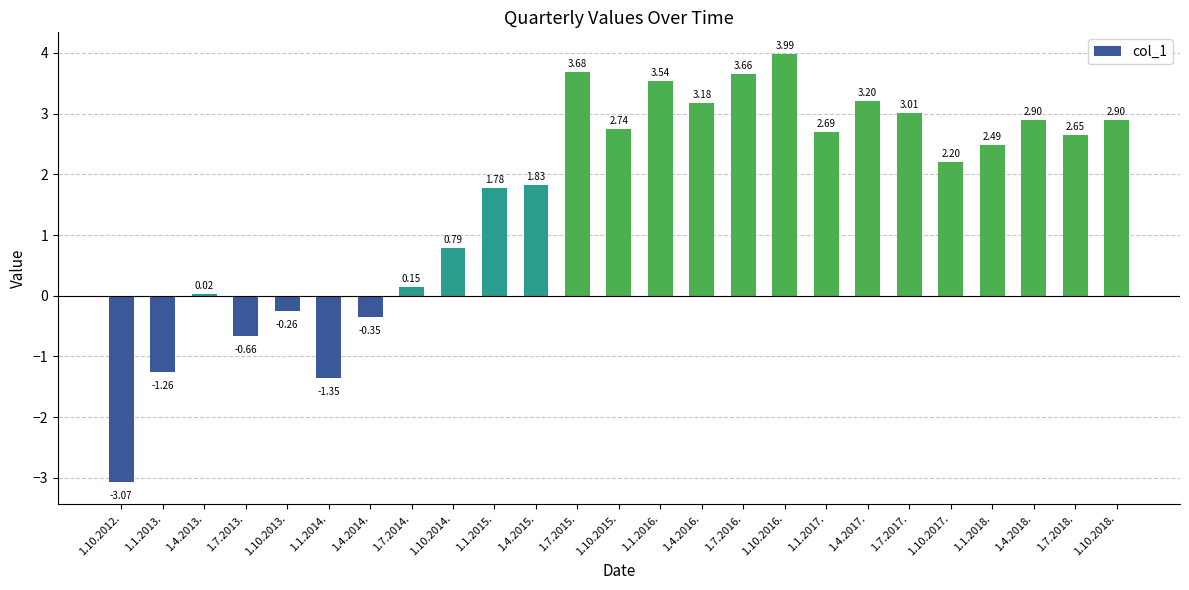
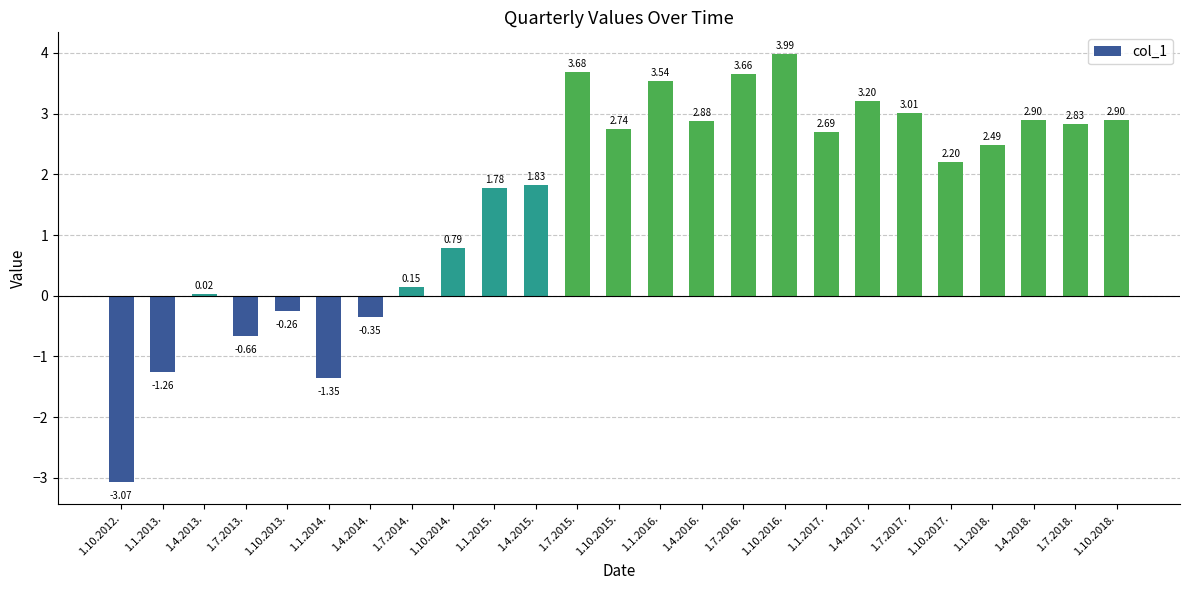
  {
    "1.10.2012.": -3.07,
    "1.1.2013.": -1.26,
    "1.4.2013.": 0.02,
    "1.7.2013.": -0.66,
    "1.10.2013.": -0.26,
    "1.1.2014.": -1.35,
    "1.4.2014.": -0.35,
    "1.7.2014.": 0.15,
    "1.10.2014.": 0.79,
    "1.1.2015.": 1.78,
    "1.4.2015.": 1.83,
    "1.7.2015.": 3.68,
    "1.10.2015.": 2.74,
    "1.1.2016.": 3.54,
-   "1.4.2016.": 3.18,
+   "1.4.2016.": 2.88,
    "1.7.2016.": 3.66,
    "1.10.2016.": 3.99,
    "1.1.2017.": 2.69,
    "1.4.2017.": 3.20,
    "1.7.2017.": 3.01,
    "1.10.2017.": 2.20,
    "1.1.2018.": 2.49,
    "1.4.2018.": 2.90,
-   "1.7.2018.": 2.65,
+   "1.7.2018.": 2.83,
    "1.10.2018.": 2.90
  }
